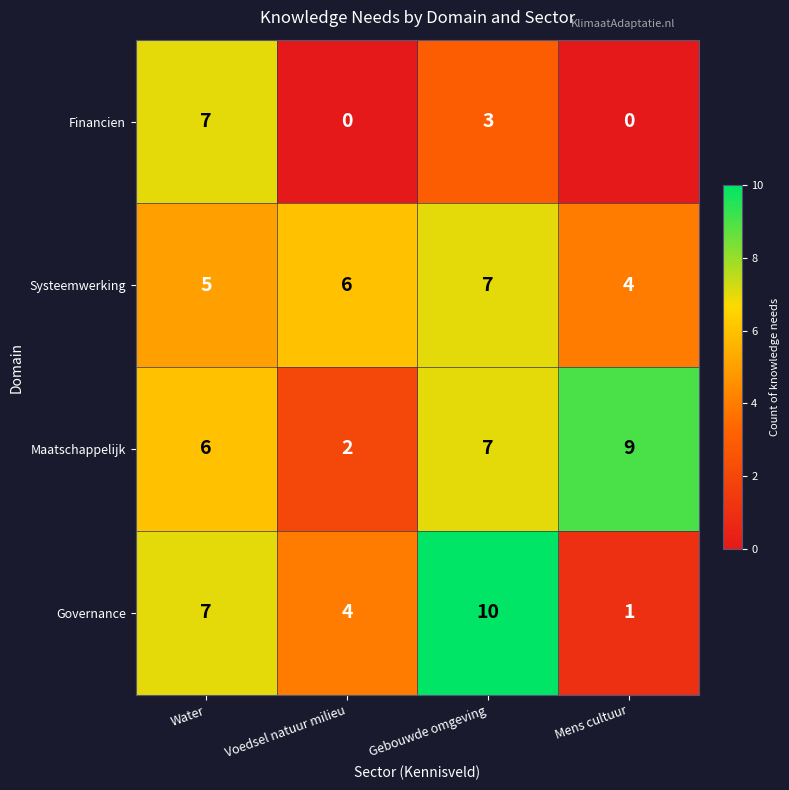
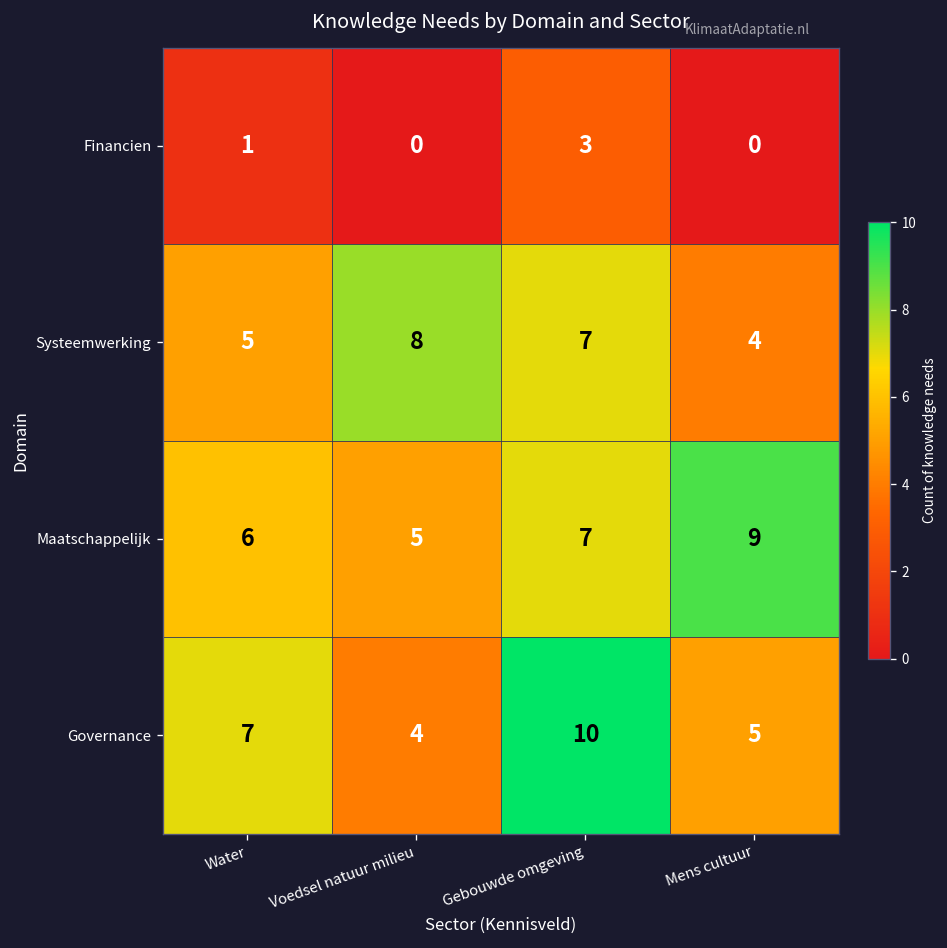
  {
    "Financien": {
-     "Water": 7,
+     "Water": 1,
      "Voedsel natuur milieu": 0,
      "Gebouwde omgeving": 3,
      "Mens cultuur": 0
    },
    "Systeemwerking": {
      "Water": 5,
-     "Voedsel natuur milieu": 6,
+     "Voedsel natuur milieu": 8,
      "Gebouwde omgeving": 7,
      "Mens cultuur": 4
    },
    "Maatschappelijk": {
      "Water": 6,
-     "Voedsel natuur milieu": 2,
+     "Voedsel natuur milieu": 5,
      "Gebouwde omgeving": 7,
      "Mens cultuur": 9
    },
    "Governance": {
      "Water": 7,
      "Voedsel natuur milieu": 4,
      "Gebouwde omgeving": 10,
-     "Mens cultuur": 1
+     "Mens cultuur": 5
    }
  }
